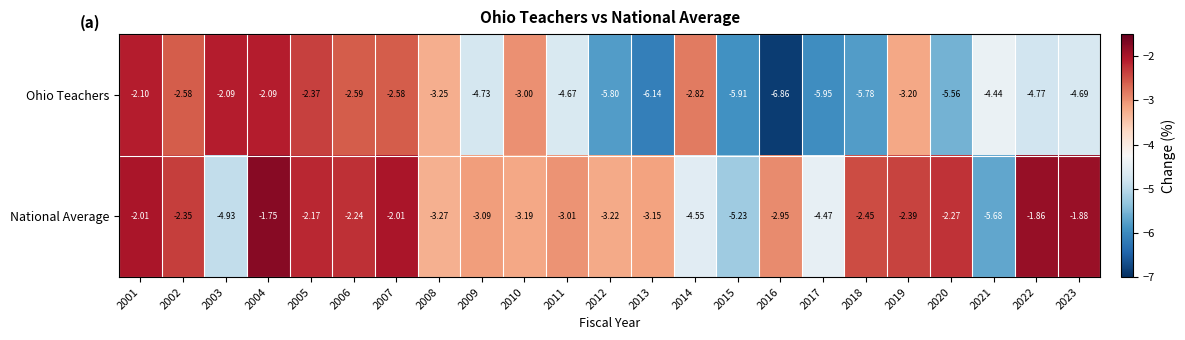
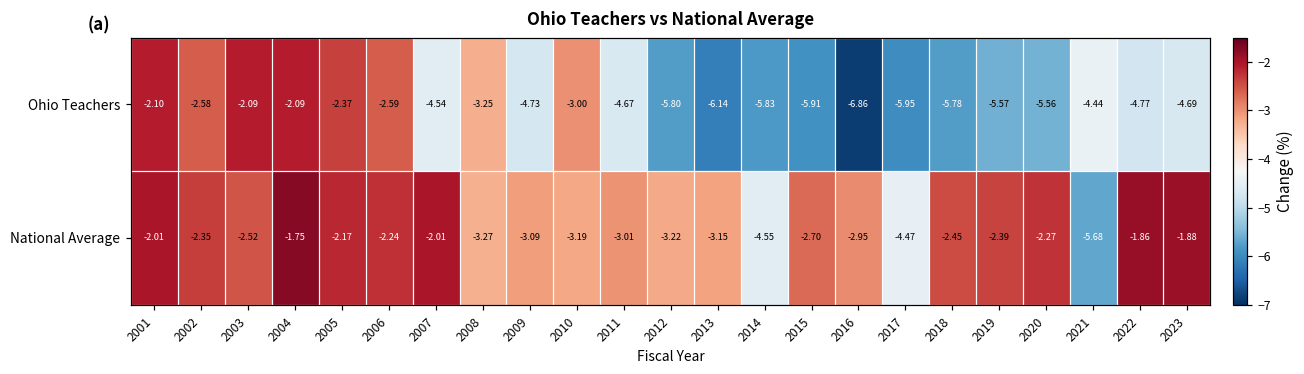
  {
    "Ohio Teachers": {
      "2001": -2.10,
      "2002": -2.58,
      "2003": -2.09,
      "2004": -2.09,
      "2005": -2.37,
      "2006": -2.59,
-     "2007": -2.58,
+     "2007": -4.54,
      "2008": -3.25,
      "2009": -4.73,
      "2010": -3.00,
      "2011": -4.67,
      "2012": -5.80,
      "2013": -6.14,
-     "2014": -2.82,
+     "2014": -5.83,
      "2015": -5.91,
      "2016": -6.86,
      "2017": -5.95,
      "2018": -5.78,
-     "2019": -3.20,
+     "2019": -5.57,
      "2020": -5.56,
      "2021": -4.44,
      "2022": -4.77,
      "2023": -4.69
    },
    "National Average": {
      "2001": -2.01,
      "2002": -2.35,
-     "2003": -4.93,
+     "2003": -2.52,
      "2004": -1.75,
      "2005": -2.17,
      "2006": -2.24,
      "2007": -2.01,
      "2008": -3.27,
      "2009": -3.09,
      "2010": -3.19,
      "2011": -3.01,
      "2012": -3.22,
      "2013": -3.15,
      "2014": -4.55,
-     "2015": -5.23,
+     "2015": -2.70,
      "2016": -2.95,
      "2017": -4.47,
      "2018": -2.45,
      "2019": -2.39,
      "2020": -2.27,
      "2021": -5.68,
      "2022": -1.86,
      "2023": -1.88
    }
  }
